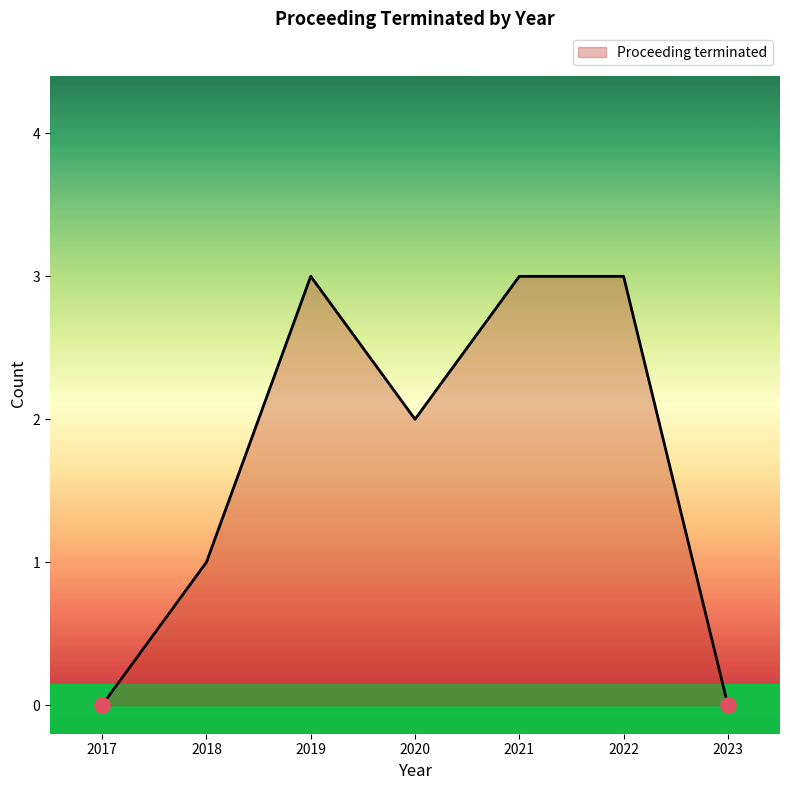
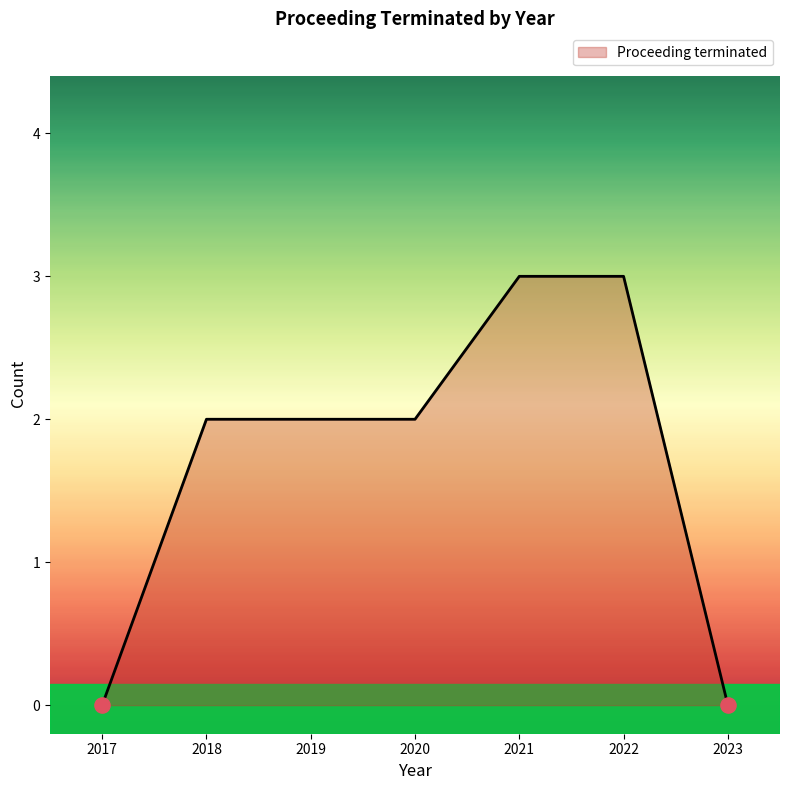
  {
    "Proceeding terminated": {
-     "2018": 1,
-     "2019": 3,
+     "2018": 2,
+     "2019": 2,
      "2020": 2,
      "2021": 3,
      "2022": 3
    }
  }
